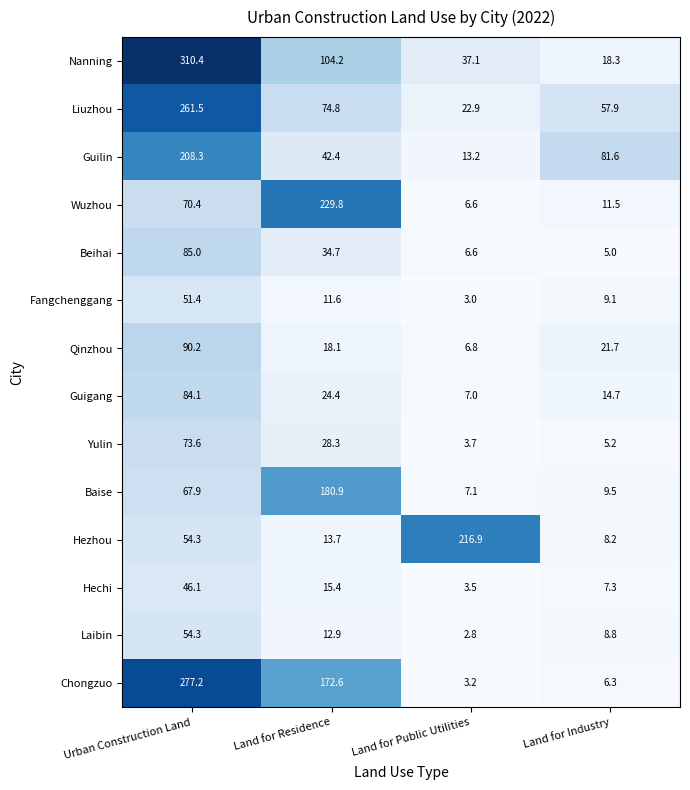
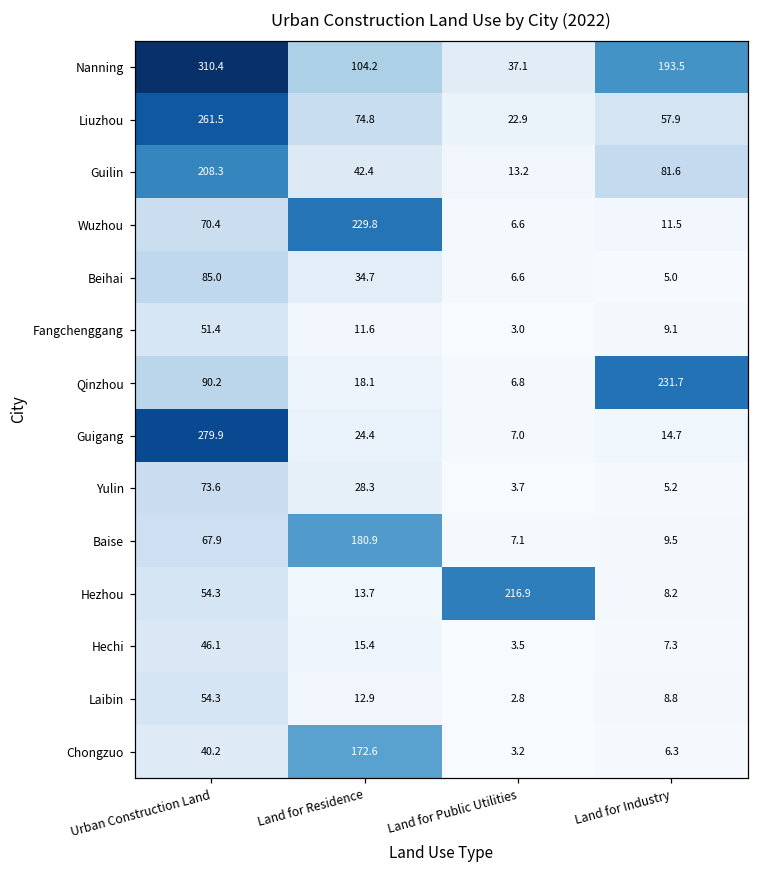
  {
    "Nanning": {
      "Urban Construction Land": 310.4,
      "Land for Residence": 104.2,
      "Land for Public Utilities": 37.1,
-     "Land for Industry": 18.3
+     "Land for Industry": 193.5
    },
    "Liuzhou": {
      "Urban Construction Land": 261.5,
      "Land for Residence": 74.8,
      "Land for Public Utilities": 22.9,
      "Land for Industry": 57.9
    },
    "Guilin": {
      "Urban Construction Land": 208.3,
      "Land for Residence": 42.4,
      "Land for Public Utilities": 13.2,
      "Land for Industry": 81.6
    },
    "Wuzhou": {
      "Urban Construction Land": 70.4,
      "Land for Residence": 229.8,
      "Land for Public Utilities": 6.6,
      "Land for Industry": 11.5
    },
    "Beihai": {
      "Urban Construction Land": 85.0,
      "Land for Residence": 34.7,
      "Land for Public Utilities": 6.6,
      "Land for Industry": 5.0
    },
    "Fangchenggang": {
      "Urban Construction Land": 51.4,
      "Land for Residence": 11.6,
      "Land for Public Utilities": 3.0,
      "Land for Industry": 9.1
    },
    "Qinzhou": {
      "Urban Construction Land": 90.2,
      "Land for Residence": 18.1,
      "Land for Public Utilities": 6.8,
-     "Land for Industry": 21.7
+     "Land for Industry": 231.7
    },
    "Guigang": {
-     "Urban Construction Land": 84.1,
+     "Urban Construction Land": 279.9,
      "Land for Residence": 24.4,
      "Land for Public Utilities": 7.0,
      "Land for Industry": 14.7
    },
    "Yulin": {
      "Urban Construction Land": 73.6,
      "Land for Residence": 28.3,
      "Land for Public Utilities": 3.7,
      "Land for Industry": 5.2
    },
    "Baise": {
      "Urban Construction Land": 67.9,
      "Land for Residence": 180.9,
      "Land for Public Utilities": 7.1,
      "Land for Industry": 9.5
    },
    "Hezhou": {
      "Urban Construction Land": 54.3,
      "Land for Residence": 13.7,
      "Land for Public Utilities": 216.9,
      "Land for Industry": 8.2
    },
    "Hechi": {
      "Urban Construction Land": 46.1,
      "Land for Residence": 15.4,
      "Land for Public Utilities": 3.5,
      "Land for Industry": 7.3
    },
    "Laibin": {
      "Urban Construction Land": 54.3,
      "Land for Residence": 12.9,
      "Land for Public Utilities": 2.8,
      "Land for Industry": 8.8
    },
    "Chongzuo": {
-     "Urban Construction Land": 277.2,
+     "Urban Construction Land": 40.2,
      "Land for Residence": 172.6,
      "Land for Public Utilities": 3.2,
      "Land for Industry": 6.3
    }
  }
